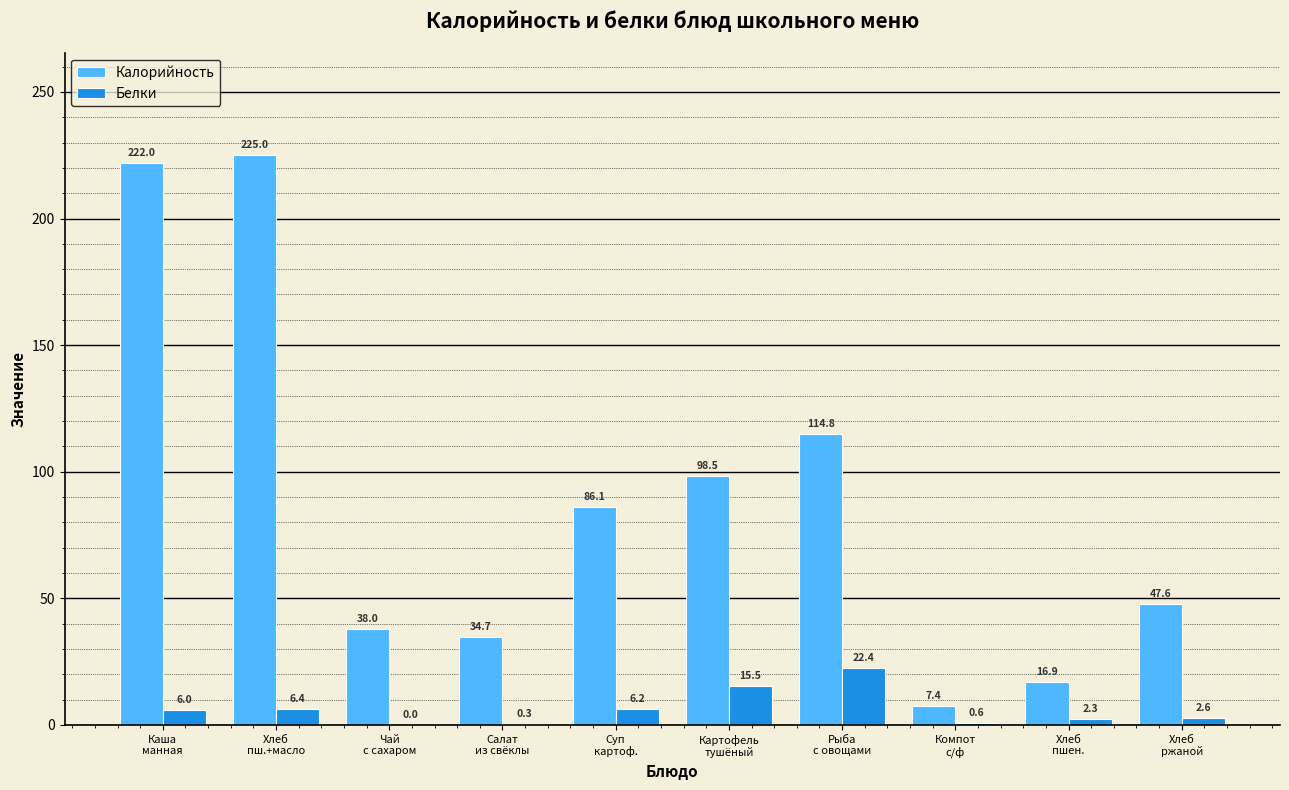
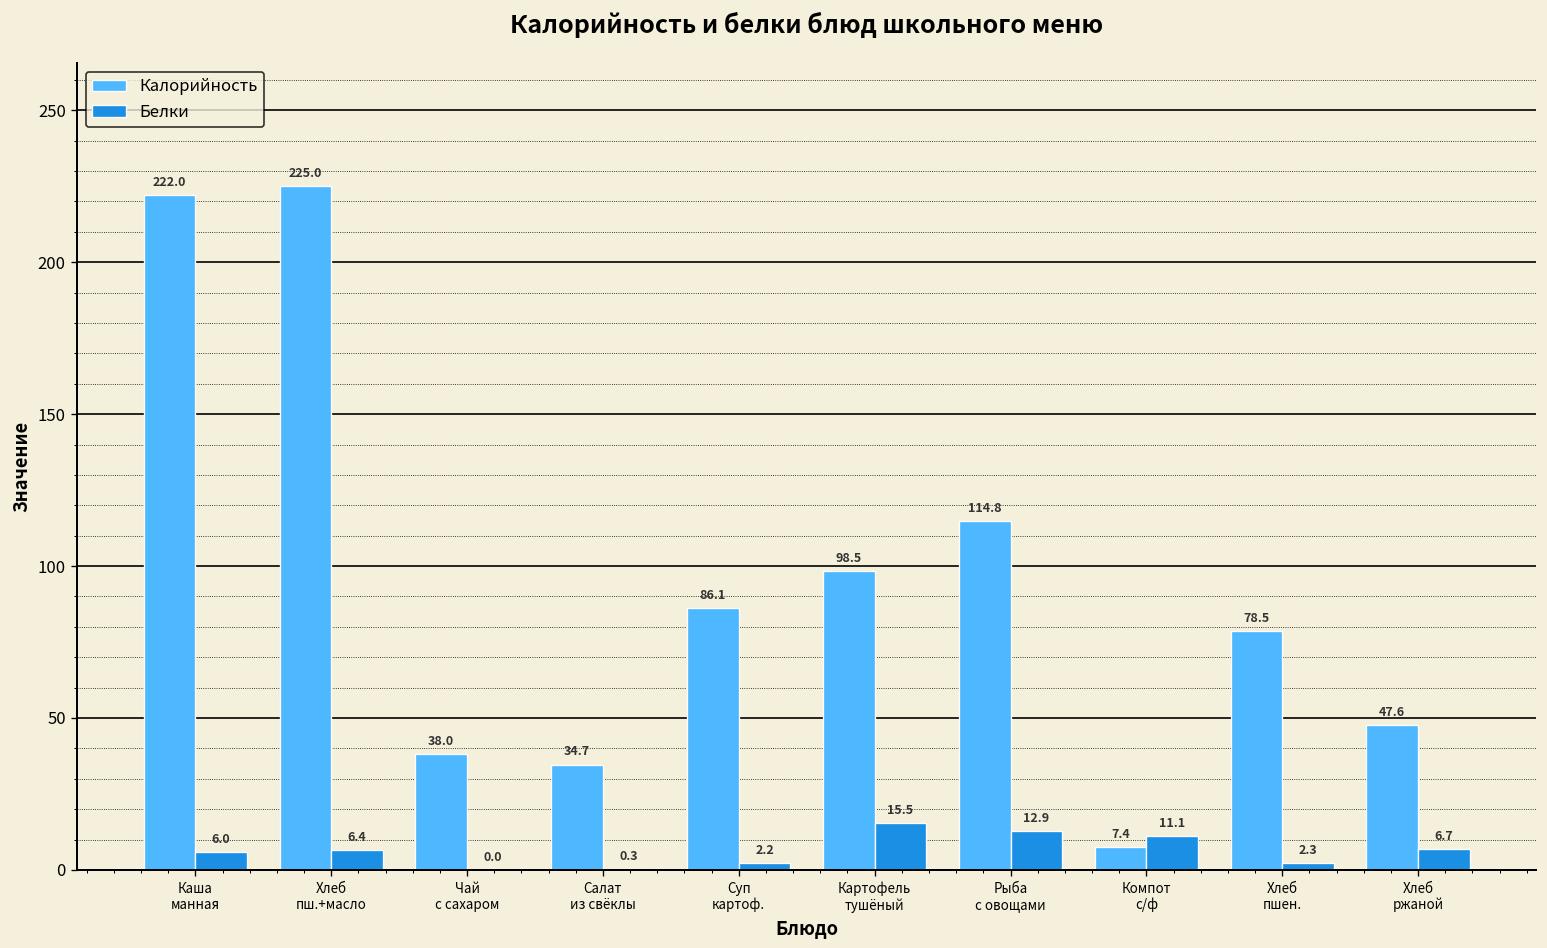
  {
    "Калорийность": {
      "Каша манная": 222.0,
      "Хлеб пш.+масло": 225.0,
      "Чай с сахаром": 38.0,
      "Салат из свёклы": 34.7,
      "Суп картоф.": 86.1,
      "Картофель тушёный": 98.5,
      "Рыба с овощами": 114.8,
      "Компот с/ф": 7.4,
-     "Хлеб пшен.": 16.9,
+     "Хлеб пшен.": 78.5,
      "Хлеб ржаной": 47.6
    },
    "Белки": {
      "Каша манная": 6.0,
      "Хлеб пш.+масло": 6.4,
      "Чай с сахаром": 0.0,
      "Салат из свёклы": 0.3,
-     "Суп картоф.": 6.2,
+     "Суп картоф.": 2.2,
      "Картофель тушёный": 15.5,
-     "Рыба с овощами": 22.4,
-     "Компот с/ф": 0.6,
+     "Рыба с овощами": 12.9,
+     "Компот с/ф": 11.1,
      "Хлеб пшен.": 2.3,
-     "Хлеб ржаной": 2.6
+     "Хлеб ржаной": 6.7
    }
  }
